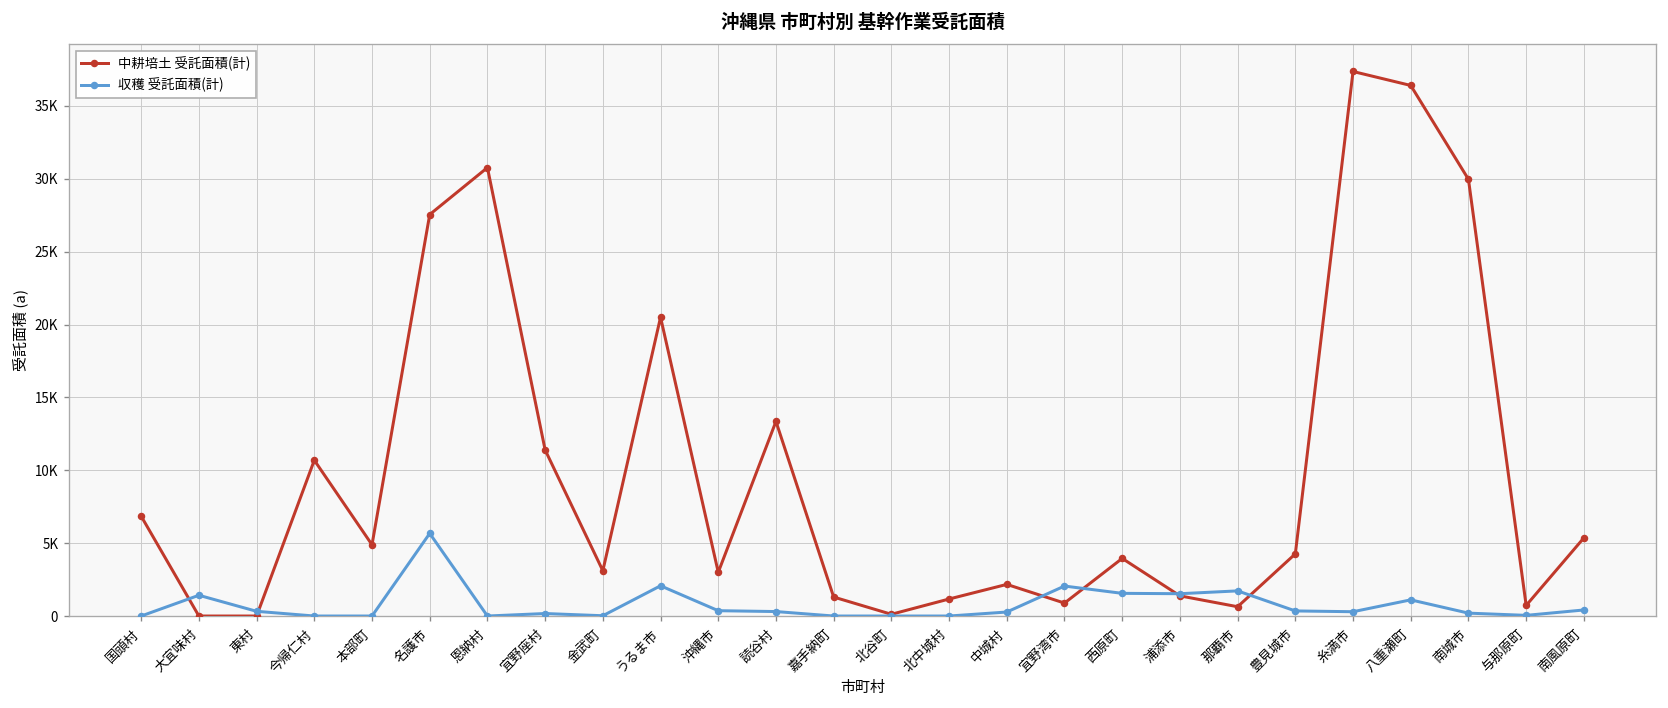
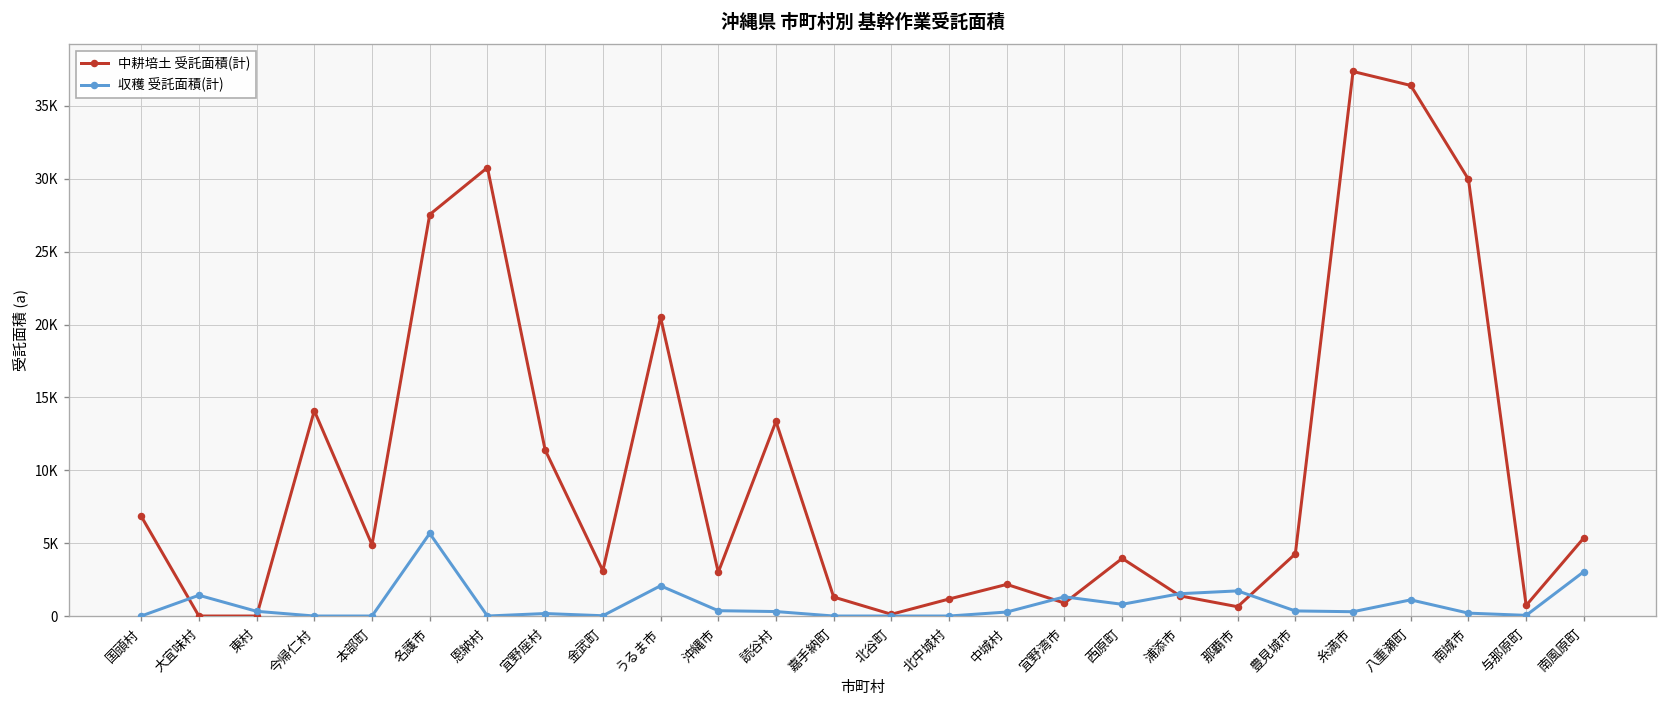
  {
    "中耕培土 受託面積(計)": {
      "国頭村": 6800,
      "大宜味村": 0,
      "東村": 0,
-     "今帰仁村": 10700,
+     "今帰仁村": 14100,
      "本部町": 4900,
      "名護市": 27600,
      "恩納村": 30800,
      "宜野座村": 11400,
      "金武町": 3100,
      "うるま市": 20500,
      "沖縄市": 3000,
      "読谷村": 13400,
      "嘉手納町": 1300,
      "北中城村": 1200,
      "中城村": 2200,
      "宜野湾市": 900,
      "西原町": 4000,
      "那覇市": 600,
      "豊見城市": 4300,
      "糸満市": 37400,
      "八重瀬町": 36400,
      "南城市": 30000,
      "与那原町": 700,
      "南風原町": 5400
    },
    "収穫 受託面積(計)": {
      "国頭村": 0,
      "大宜味村": 1400,
      "東村": 300,
      "今帰仁村": 0,
      "本部町": 0,
      "名護市": 5700,
      "恩納村": 0,
      "宜野座村": 200,
      "金武町": 0,
      "うるま市": 2100,
      "沖縄市": 400,
      "読谷村": 300,
      "嘉手納町": 0,
      "北中城村": 0,
      "中城村": 300,
-     "宜野湾市": 2100,
-     "西原町": 1600,
+     "宜野湾市": 1300,
+     "西原町": 800,
      "那覇市": 1700,
      "豊見城市": 300,
      "糸満市": 300,
      "八重瀬町": 1100,
      "南城市": 200,
      "与那原町": 0,
-     "南風原町": 400
+     "南風原町": 3000
    }
  }
